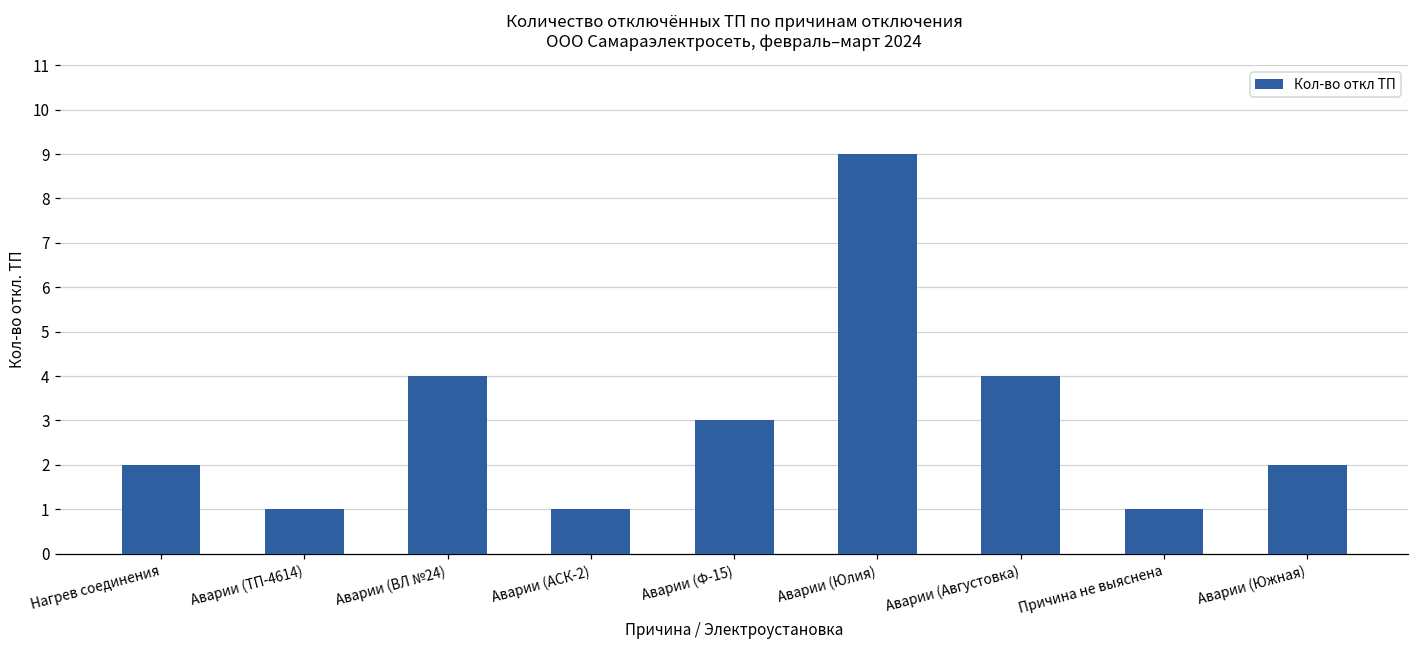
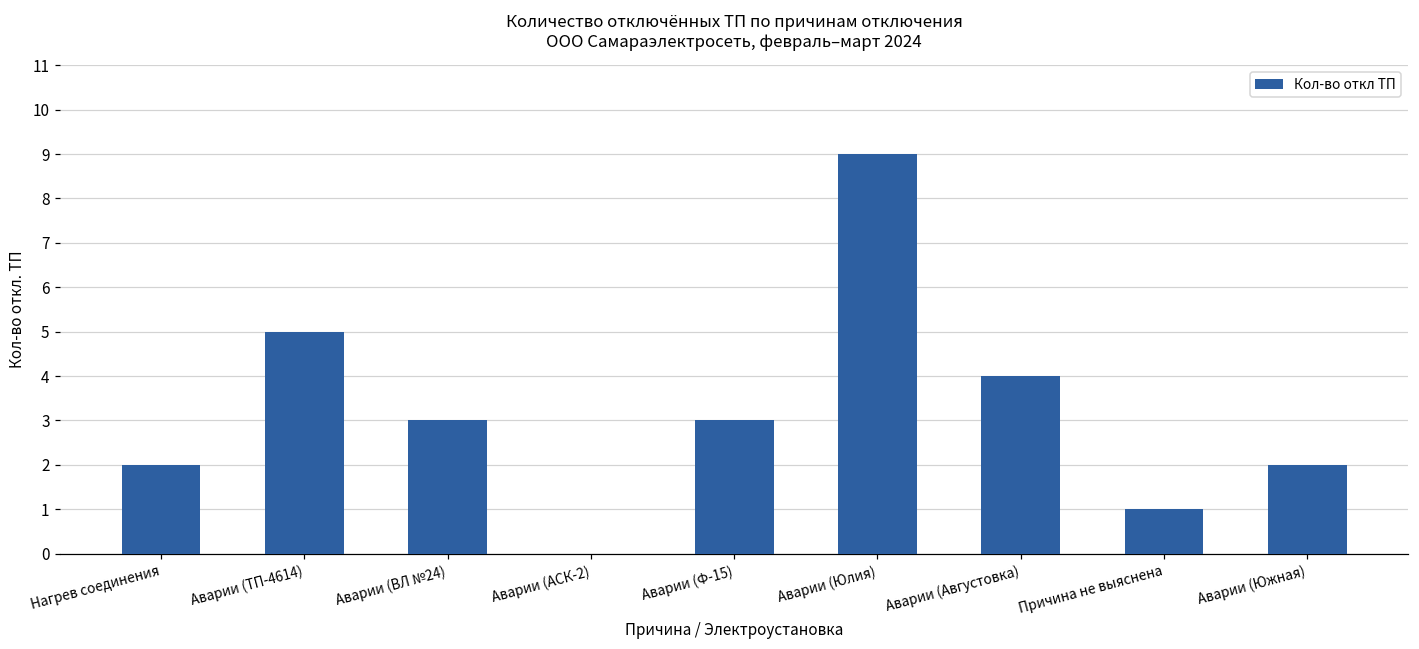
  {
    "Нагрев соединения": 2,
-   "Аварии (ТП-4614)": 1,
-   "Аварии (ВЛ №24)": 4,
-   "Аварии (АСК-2)": 1,
+   "Аварии (ТП-4614)": 5,
+   "Аварии (ВЛ №24)": 3,
+   "Аварии (АСК-2)": 0,
    "Аварии (Ф-15)": 3,
    "Аварии (Юлия)": 9,
    "Аварии (Августовка)": 4,
    "Причина не выяснена": 1,
    "Аварии (Южная)": 2
  }
